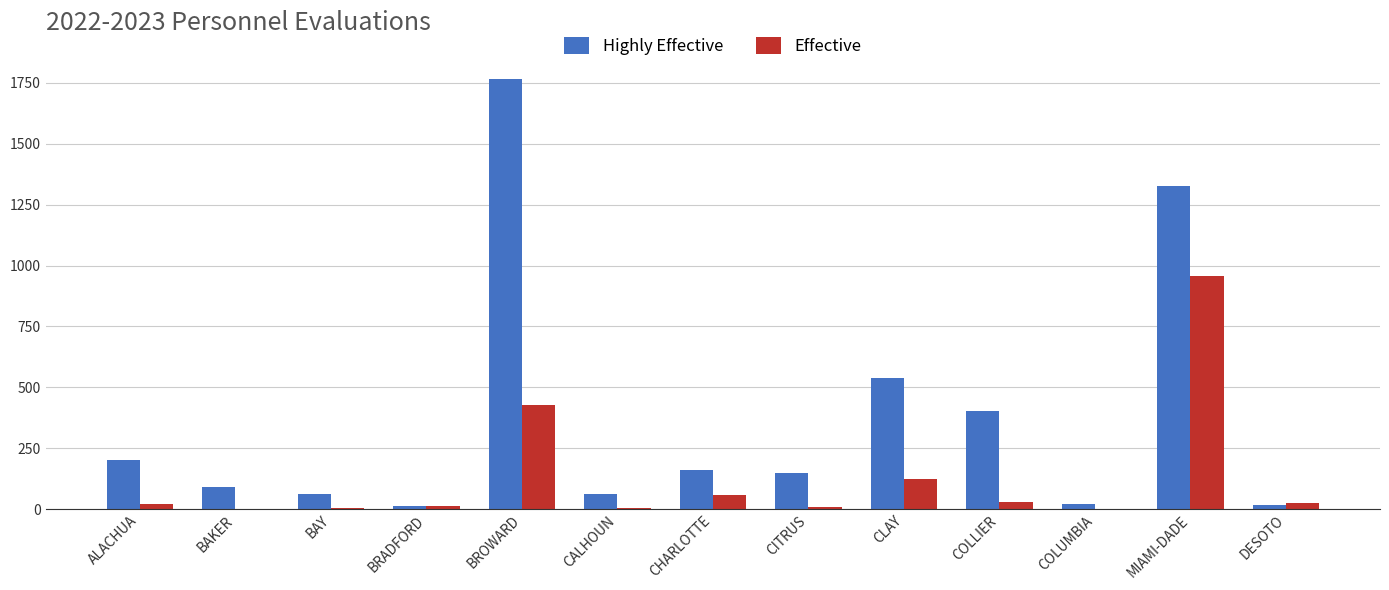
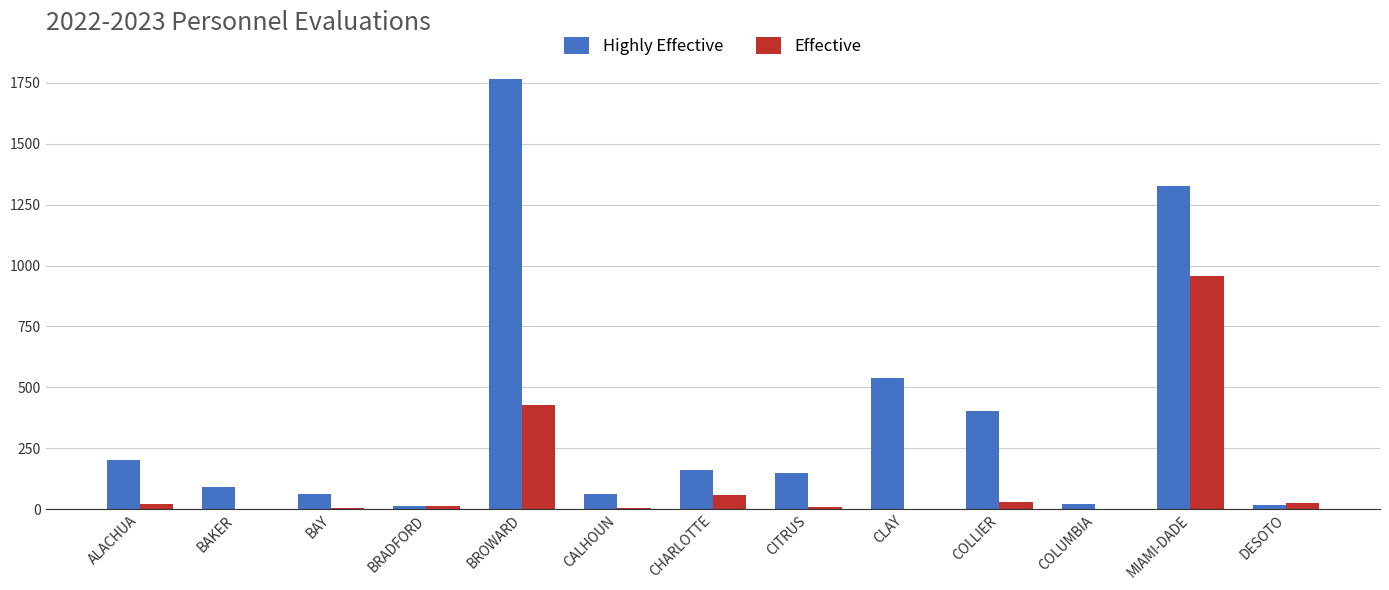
  {
    "Highly Effective": {
      "ALACHUA": 200,
      "BAKER": 90,
      "BAY": 60,
      "BRADFORD": 10,
      "BROWARD": 1770,
      "CALHOUN": 60,
      "CHARLOTTE": 160,
      "CITRUS": 150,
      "CLAY": 540,
      "COLLIER": 400,
      "COLUMBIA": 20,
      "MIAMI-DADE": 1330,
      "DESOTO": 20
    },
    "Effective": {
      "ALACHUA": 20,
      "BAKER": 0,
      "BRADFORD": 10,
      "BROWARD": 430,
      "CHARLOTTE": 60,
-     "CLAY": 120,
+     "CLAY": 0,
      "COLLIER": 30,
      "MIAMI-DADE": 960,
      "DESOTO": 30
    }
  }
